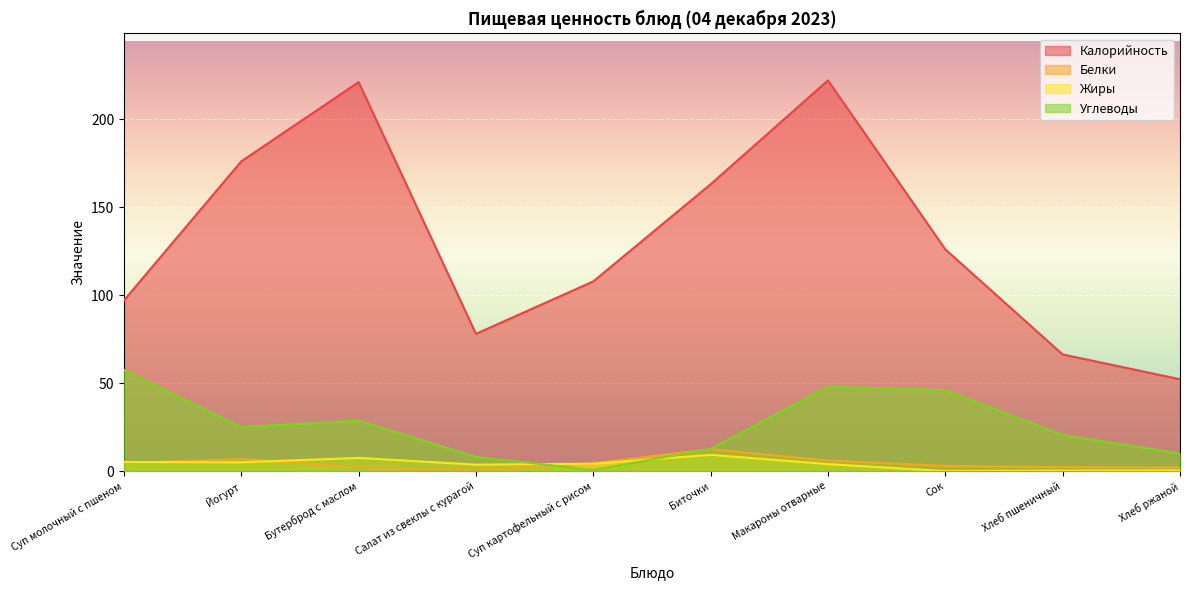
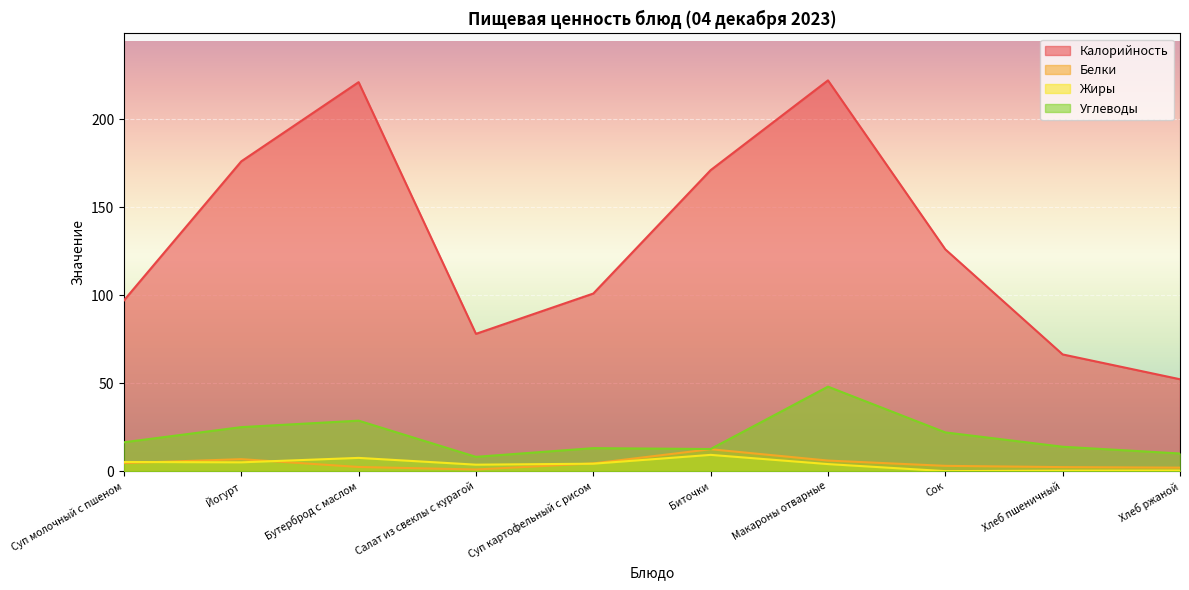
  {
    "Калорийность": {
      "Суп молочный с пшеном": 97,
      "Йогурт": 176,
      "Бутерброд с маслом": 221,
      "Салат из свеклы с курагой": 78,
-     "Суп картофельный с рисом": 108,
-     "Биточки": 163,
+     "Суп картофельный с рисом": 101,
+     "Биточки": 171,
      "Макароны отварные": 222,
      "Сок": 126,
      "Хлеб пшеничный": 66,
      "Хлеб ржаной": 52
    },
    "Углеводы": {
-     "Суп молочный с пшеном": 58,
+     "Суп молочный с пшеном": 16,
      "Йогурт": 25,
      "Бутерброд с маслом": 29,
      "Салат из свеклы с курагой": 8,
-     "Суп картофельный с рисом": 1,
+     "Суп картофельный с рисом": 13,
      "Макароны отварные": 48,
-     "Сок": 46,
-     "Хлеб пшеничный": 21,
+     "Сок": 22,
+     "Хлеб пшеничный": 14,
      "Хлеб ржаной": 10
    }
  }
